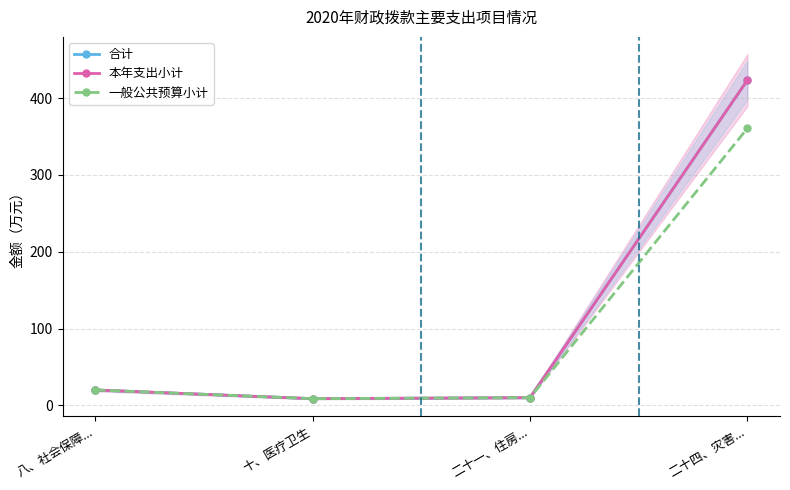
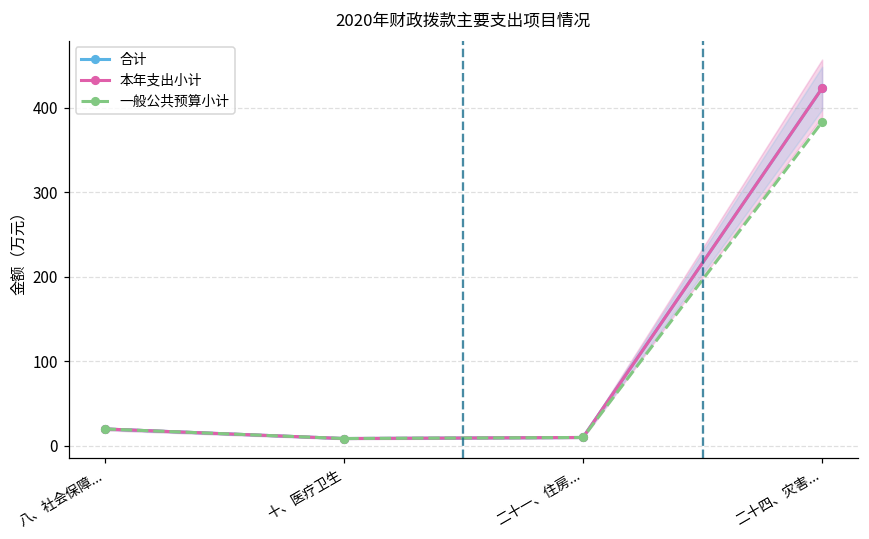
  {
    "一般公共预算小计": {
-     "二十四、灾害...": 360
+     "二十四、灾害...": 380
    }
  }
